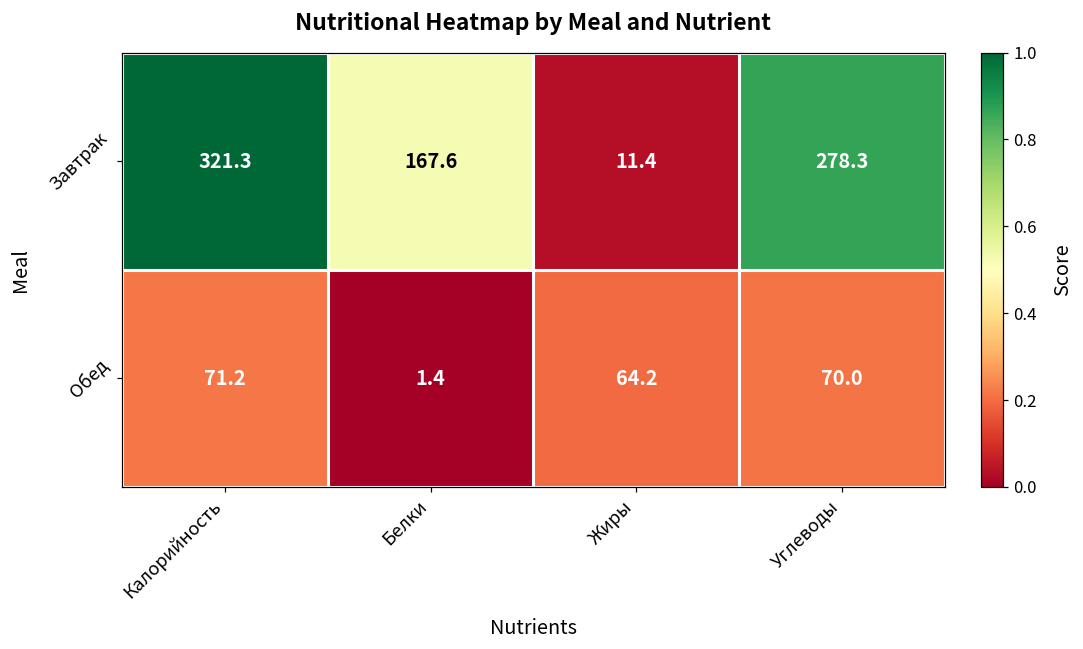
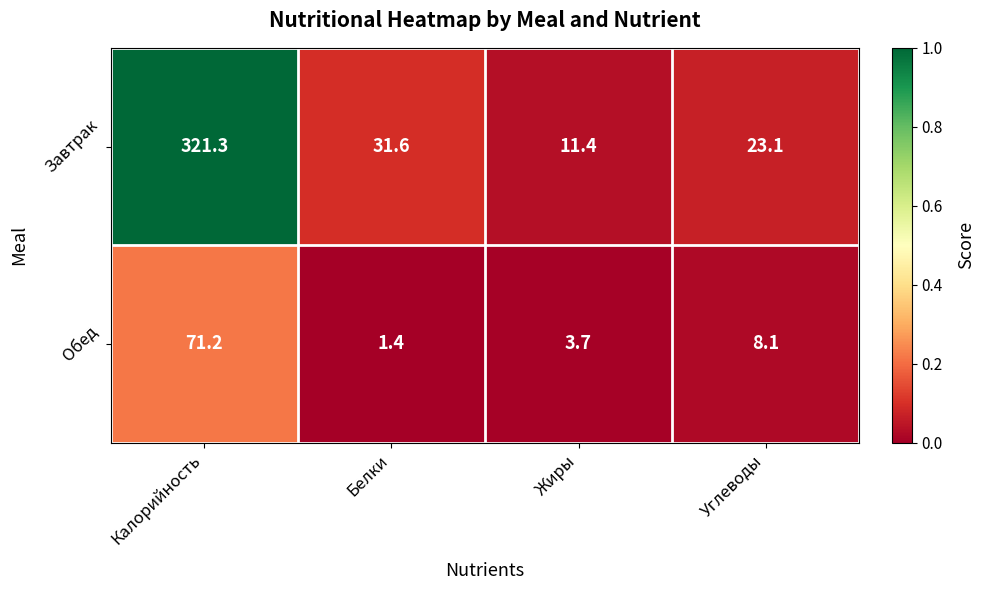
  {
    "Завтрак": {
      "Калорийность": 321.3,
-     "Белки": 167.6,
+     "Белки": 31.6,
      "Жиры": 11.4,
-     "Углеводы": 278.3
+     "Углеводы": 23.1
    },
    "Обед": {
      "Калорийность": 71.2,
      "Белки": 1.4,
-     "Жиры": 64.2,
-     "Углеводы": 70.0
+     "Жиры": 3.7,
+     "Углеводы": 8.1
    }
  }
